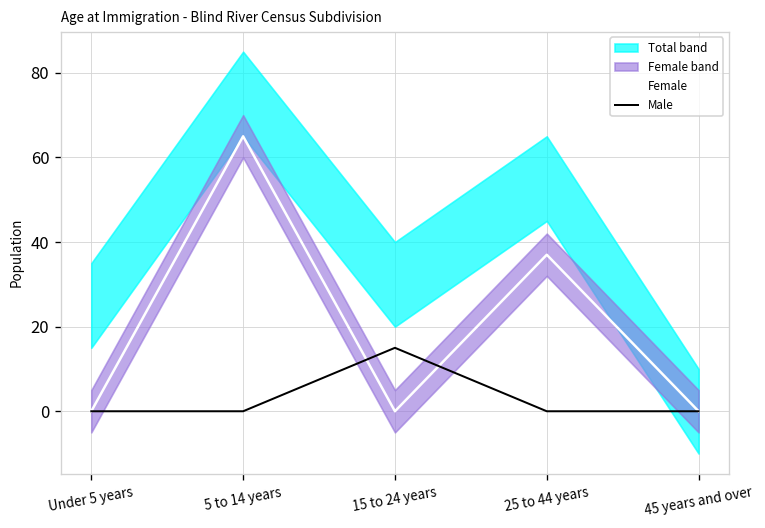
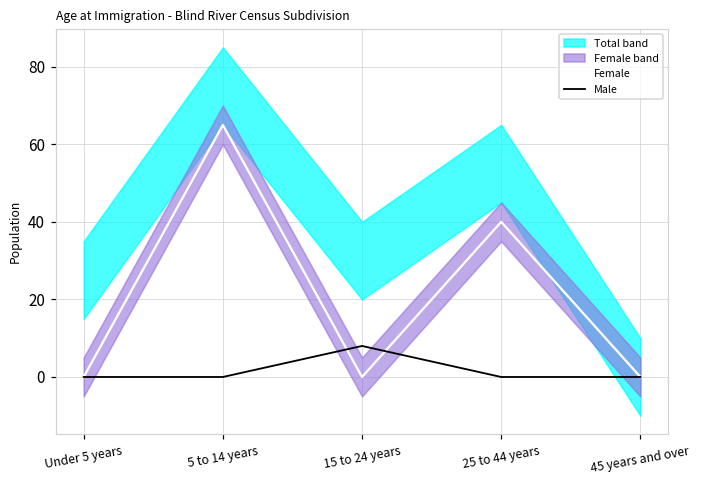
  {
    "Female": {
      "5 to 14 years": 65,
      "15 to 24 years": 0,
-     "25 to 44 years": 37
+     "25 to 44 years": 40
    },
    "Male": {
      "5 to 14 years": 0,
-     "15 to 24 years": 15,
+     "15 to 24 years": 8,
      "25 to 44 years": 0
    }
  }
